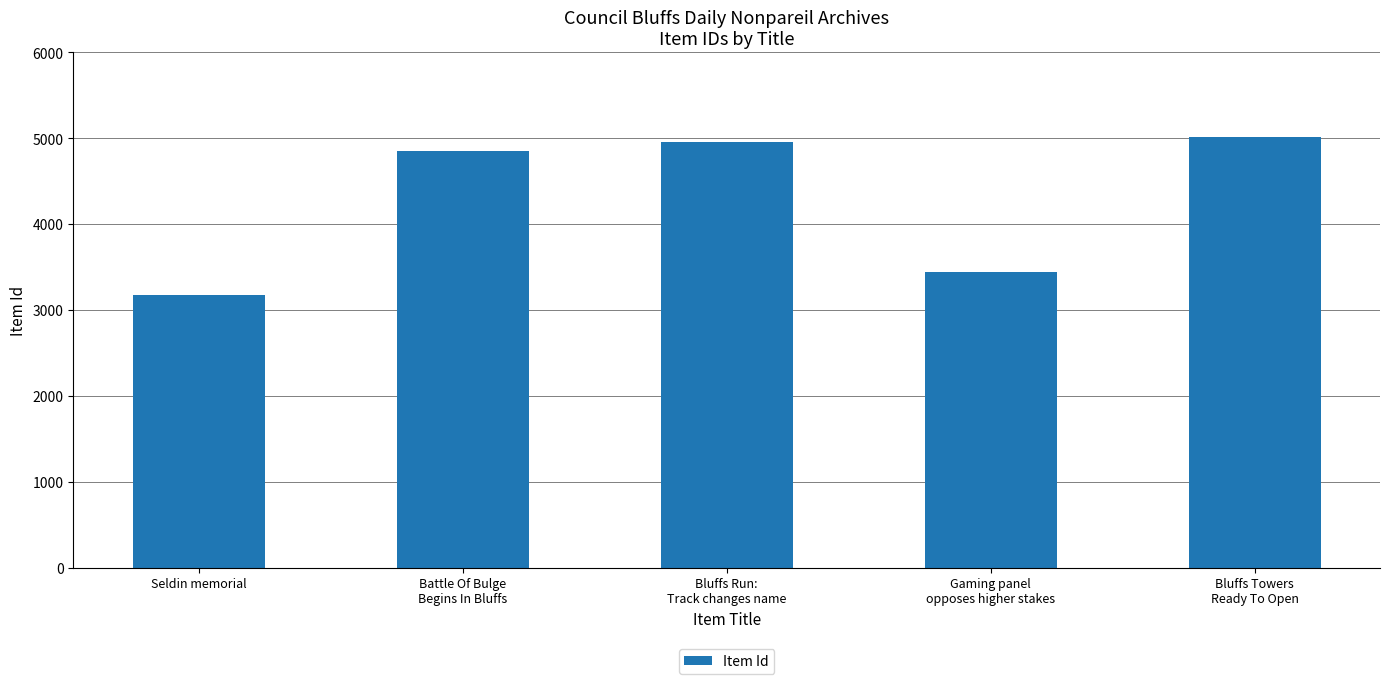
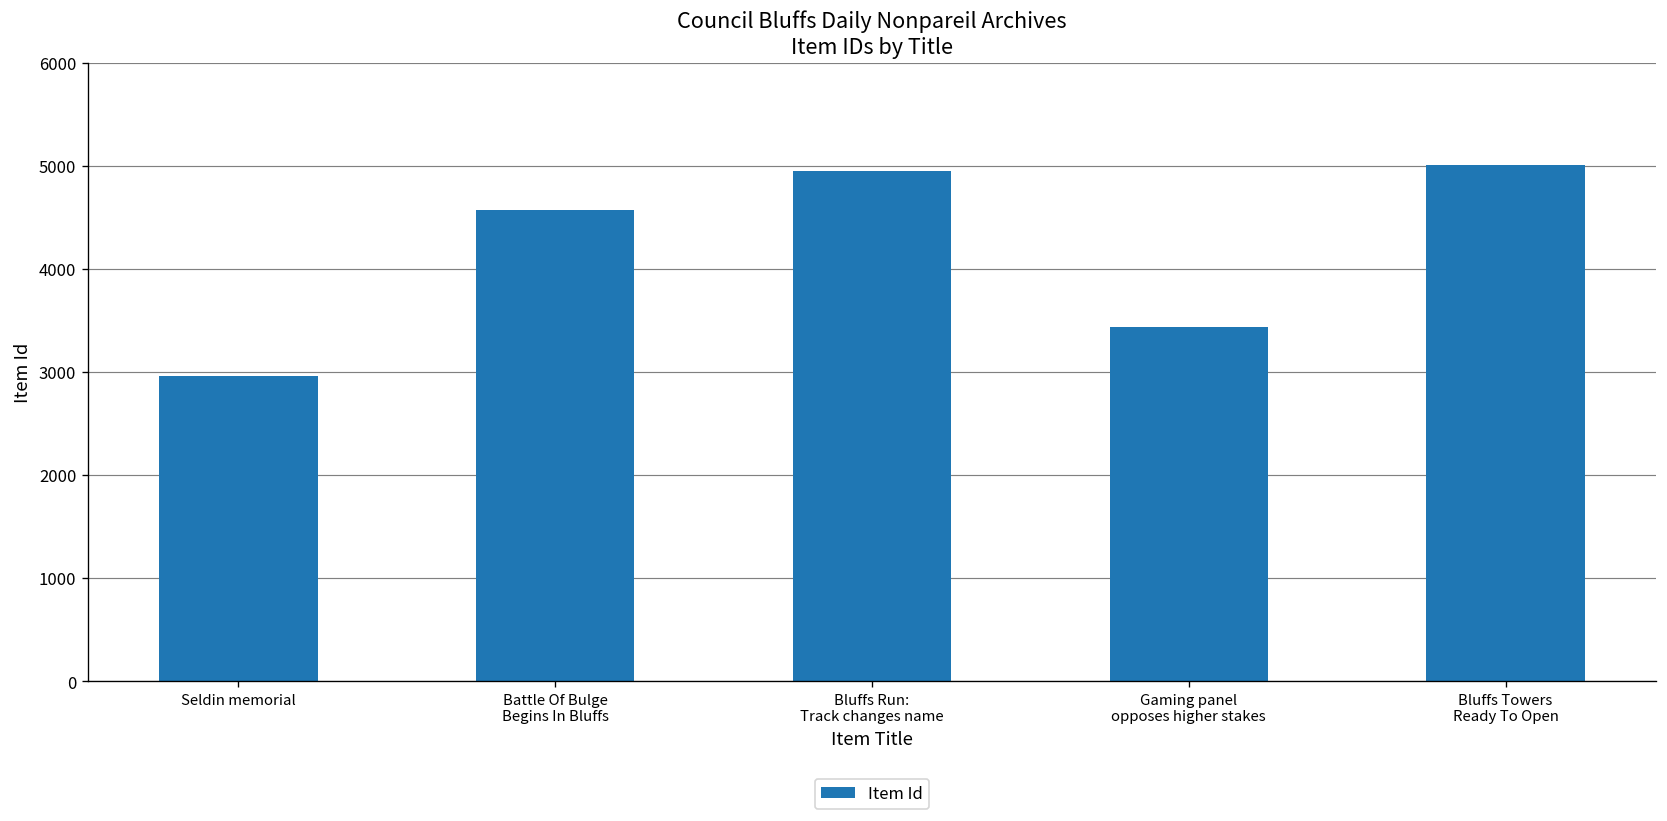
  {
-   "Seldin memorial": 3200,
-   "Battle Of Bulge Begins In Bluffs": 4800,
+   "Seldin memorial": 3000,
+   "Battle Of Bulge Begins In Bluffs": 4600,
    "Bluffs Run: Track changes name": 5000,
    "Gaming panel opposes higher stakes": 3400,
    "Bluffs Towers Ready To Open": 5000
  }
